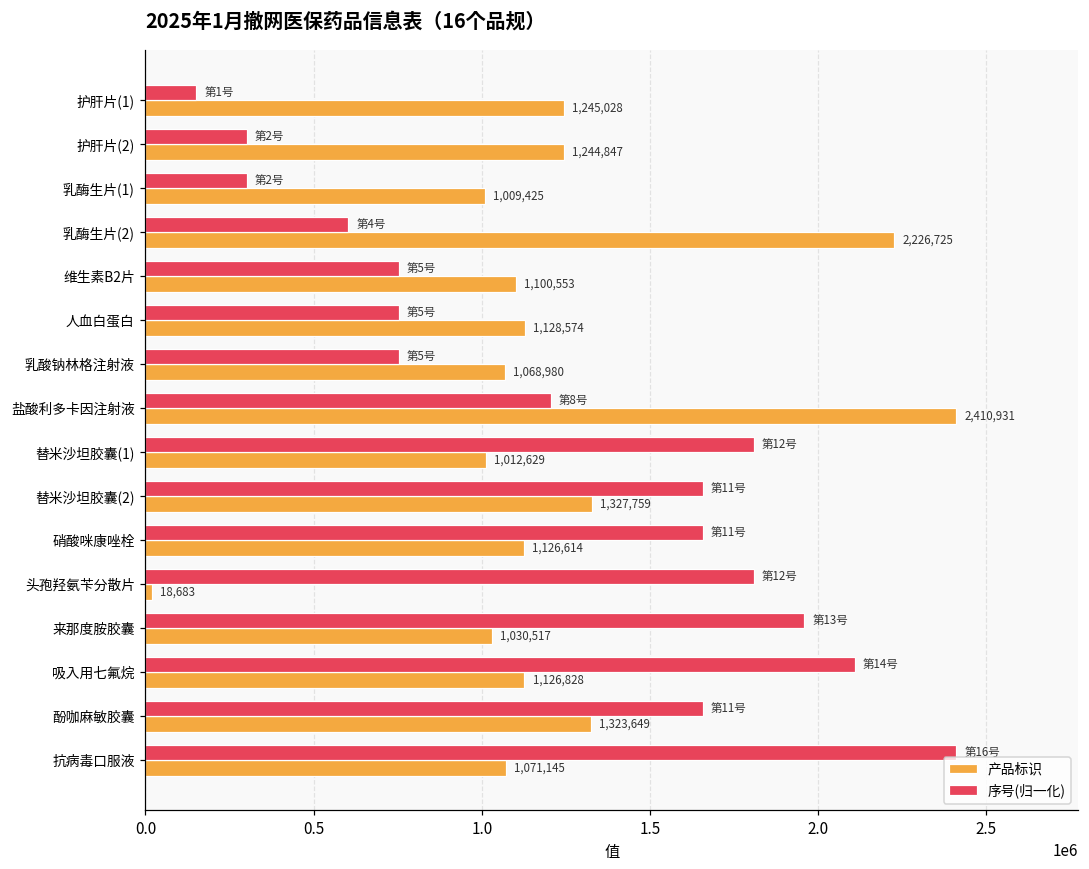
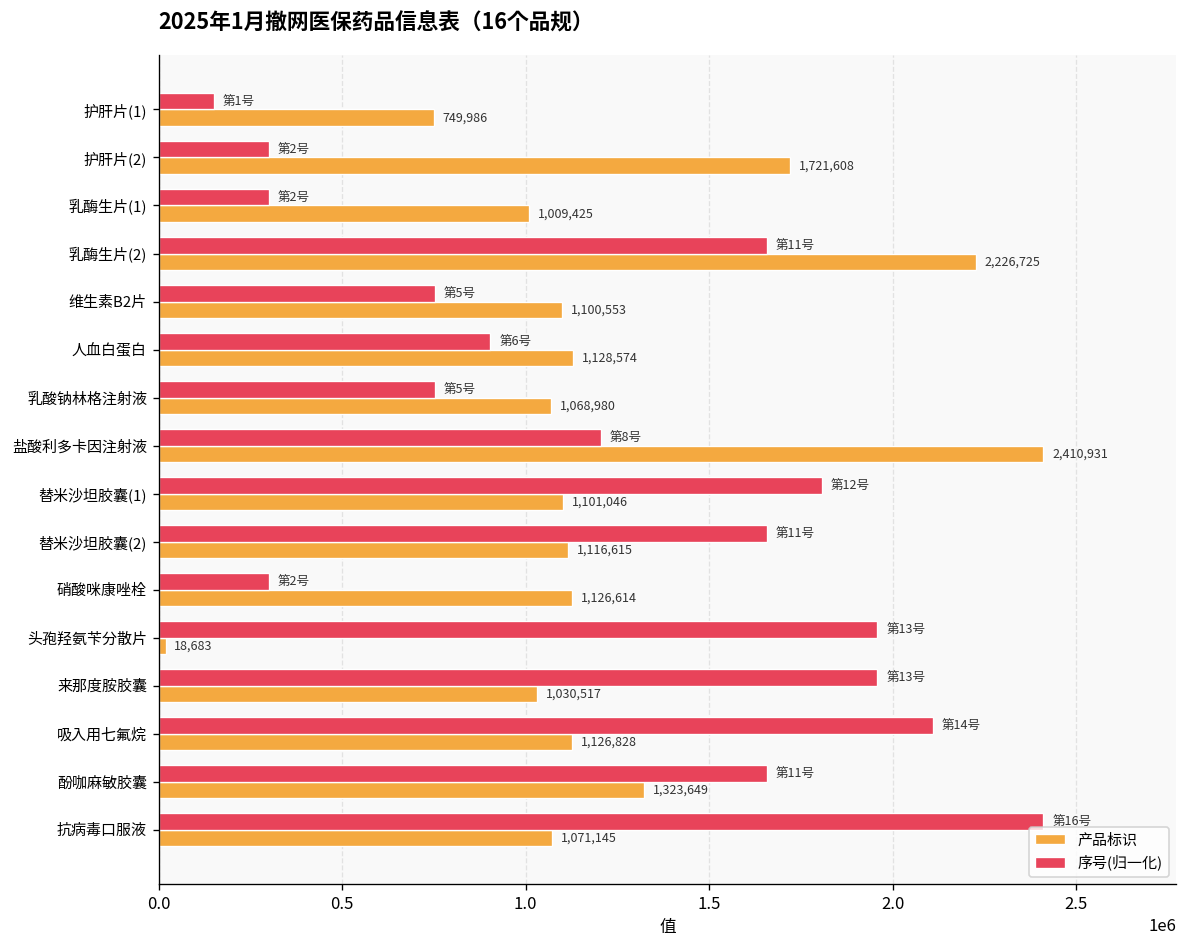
  {
    "产品标识": {
-     "护肝片(1)": "1,245,028",
-     "护肝片(2)": "1,244,847",
+     "护肝片(1)": "749,986",
+     "护肝片(2)": "1,721,608",
      "乳酶生片(1)": "1,009,425",
      "乳酶生片(2)": "2,226,725",
      "维生素B2片": "1,100,553",
      "人血白蛋白": "1,128,574",
      "乳酸钠林格注射液": "1,068,980",
      "盐酸利多卡因注射液": "2,410,931",
-     "替米沙坦胶囊(1)": "1,012,629",
-     "替米沙坦胶囊(2)": "1,327,759",
+     "替米沙坦胶囊(1)": "1,101,046",
+     "替米沙坦胶囊(2)": "1,116,615",
      "硝酸咪康唑栓": "1,126,614",
      "头孢羟氨苄分散片": "18,683",
      "来那度胺胶囊": "1,030,517",
      "吸入用七氟烷": "1,126,828",
      "酚咖麻敏胶囊": "1,323,649",
      "抗病毒口服液": "1,071,145"
    },
    "序号(归一化)": {
-     "乳酶生片(2)": "4号",
-     "人血白蛋白": "5号",
-     "硝酸咪康唑栓": "11号",
-     "头孢羟氨苄分散片": "12号"
+     "乳酶生片(2)": "11号",
+     "人血白蛋白": "6号",
+     "硝酸咪康唑栓": "2号",
+     "头孢羟氨苄分散片": "13号"
    }
  }
